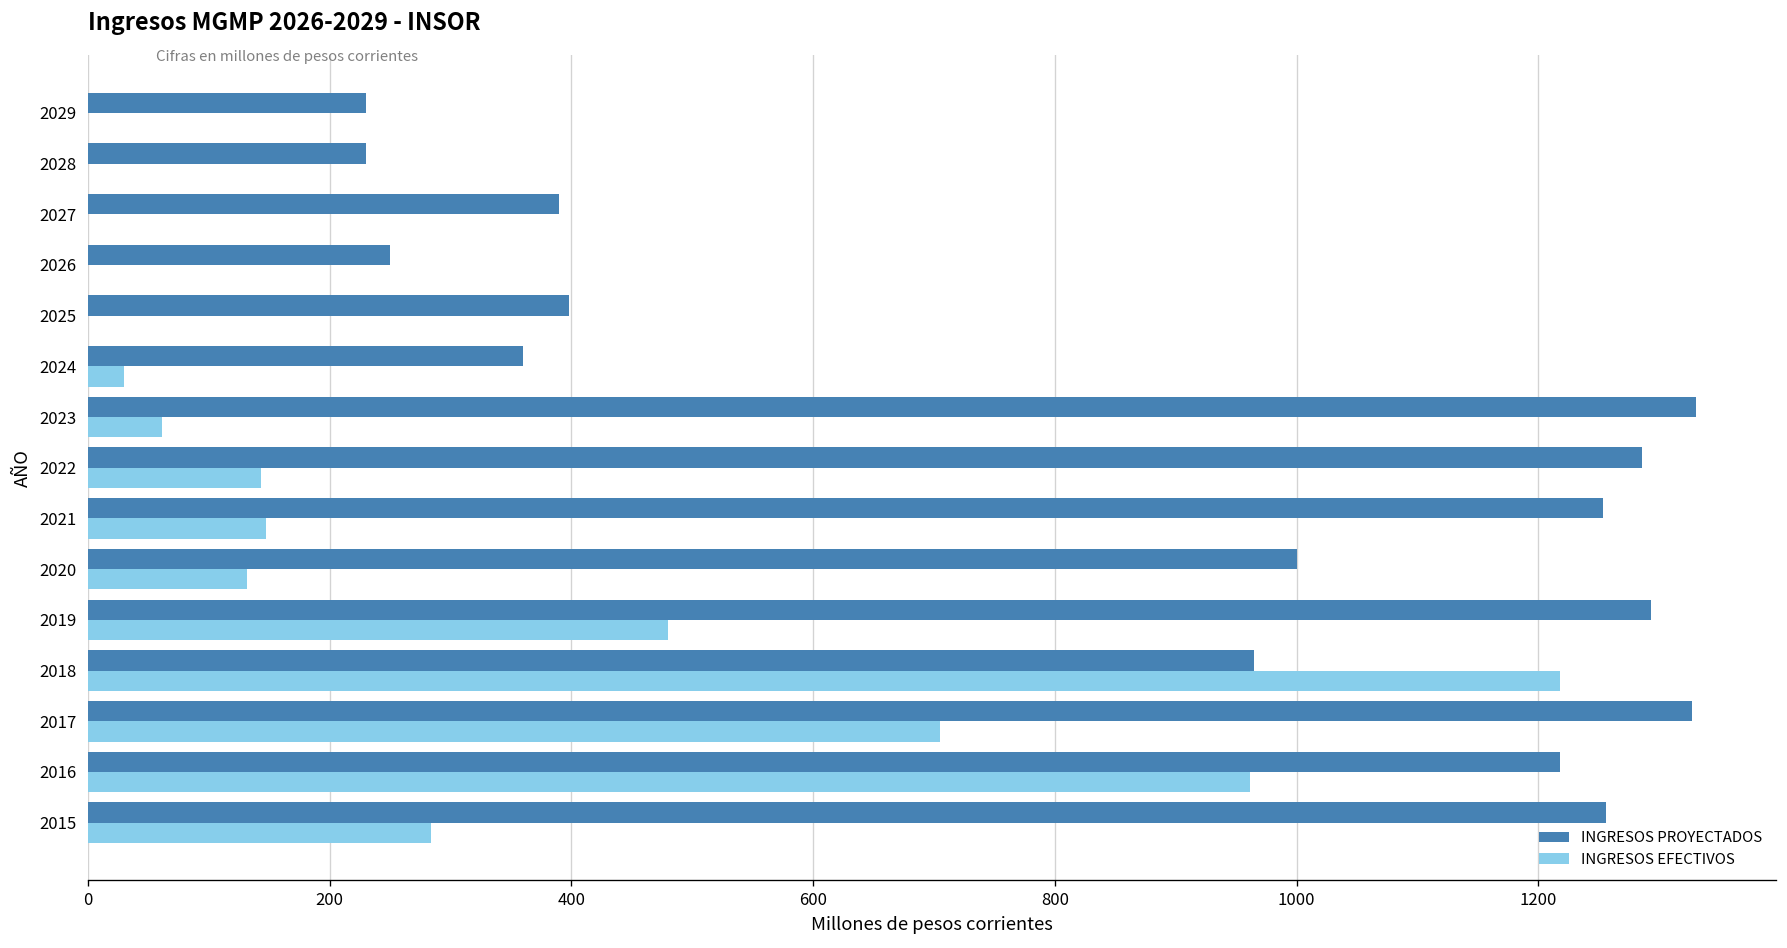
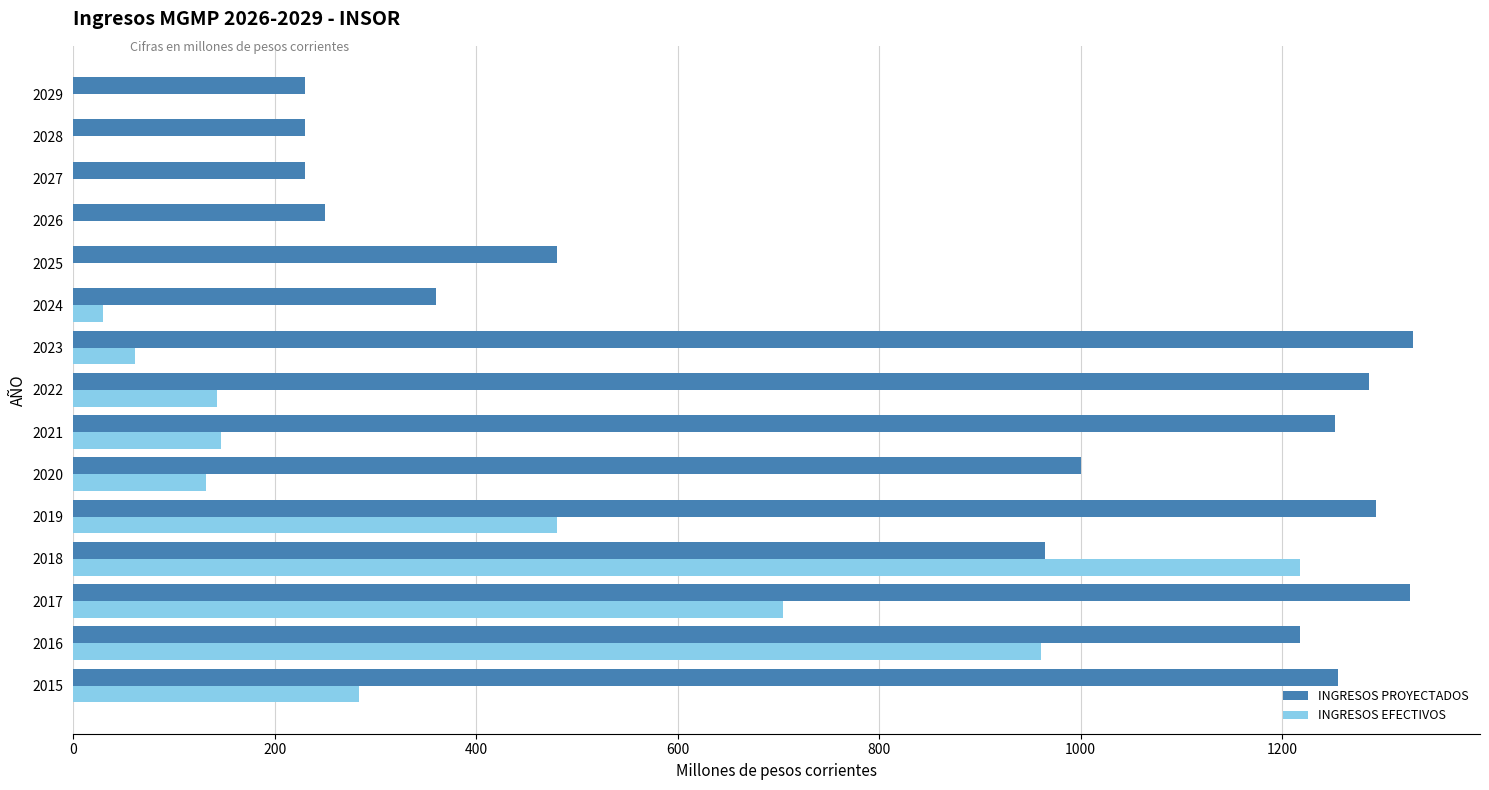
  {
    "INGRESOS PROYECTADOS": {
      "2029": 230,
      "2028": 230,
-     "2027": 390,
+     "2027": 230,
      "2026": 250,
-     "2025": 398,
+     "2025": 480,
      "2024": 360,
      "2023": 1330,
      "2022": 1286,
      "2021": 1253,
      "2020": 1000,
      "2019": 1293,
      "2018": 965,
      "2017": 1327,
      "2016": 1218,
      "2015": 1256
    },
    "INGRESOS EFECTIVOS": {
      "2029": 0,
      "2028": 0,
      "2027": 0,
      "2026": 0,
      "2025": 0,
      "2024": 30,
      "2023": 61,
      "2022": 143,
      "2021": 147,
      "2020": 132,
      "2019": 480,
      "2018": 1218,
      "2017": 705,
      "2016": 961,
      "2015": 284
    }
  }
